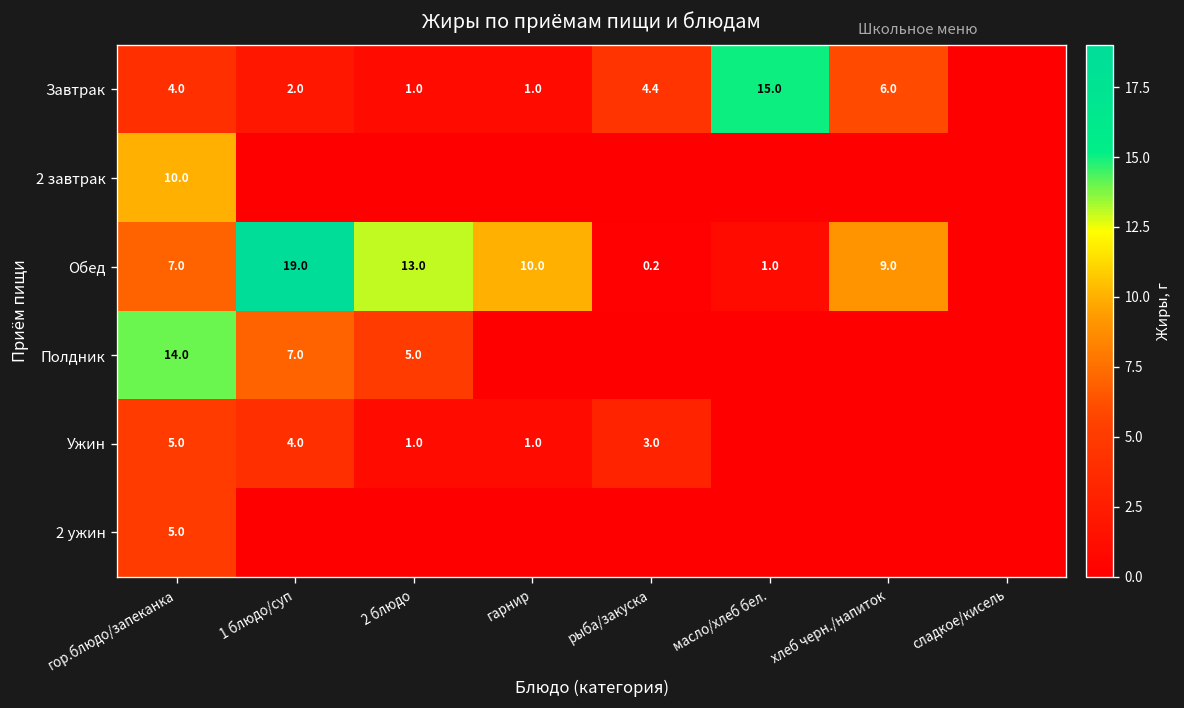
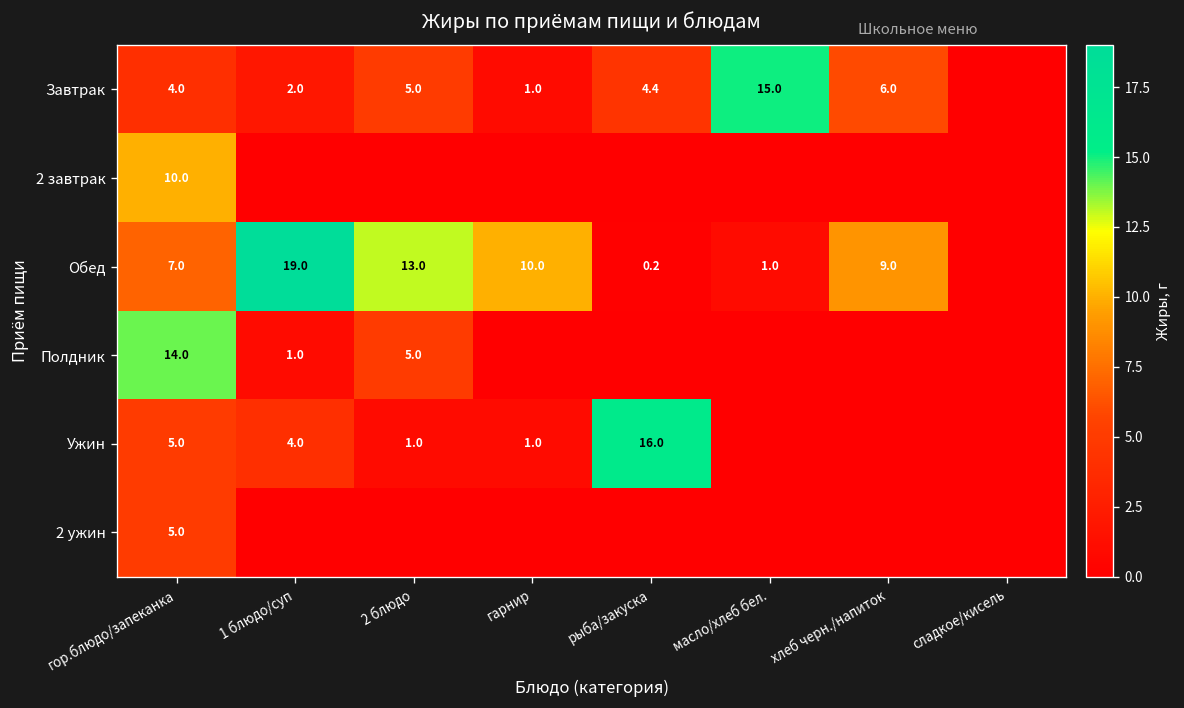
  {
    "Завтрак": {
      "гор.блюдо/запеканка": 4.0,
      "1 блюдо/суп": 2.0,
-     "2 блюдо": 1.0,
+     "2 блюдо": 5.0,
      "гарнир": 1.0,
      "рыба/закуска": 4.4,
      "масло/хлеб бел.": 15.0,
      "хлеб черн./напиток": 6.0
    },
    "2 завтрак": {
      "гор.блюдо/запеканка": 10.0
    },
    "Обед": {
      "гор.блюдо/запеканка": 7.0,
      "1 блюдо/суп": 19.0,
      "2 блюдо": 13.0,
      "гарнир": 10.0,
      "рыба/закуска": 0.2,
      "масло/хлеб бел.": 1.0,
      "хлеб черн./напиток": 9.0
    },
    "Полдник": {
      "гор.блюдо/запеканка": 14.0,
-     "1 блюдо/суп": 7.0,
+     "1 блюдо/суп": 1.0,
      "2 блюдо": 5.0
    },
    "Ужин": {
      "гор.блюдо/запеканка": 5.0,
      "1 блюдо/суп": 4.0,
      "2 блюдо": 1.0,
      "гарнир": 1.0,
-     "рыба/закуска": 3.0
+     "рыба/закуска": 16.0
    },
    "2 ужин": {
      "гор.блюдо/запеканка": 5.0
    }
  }
